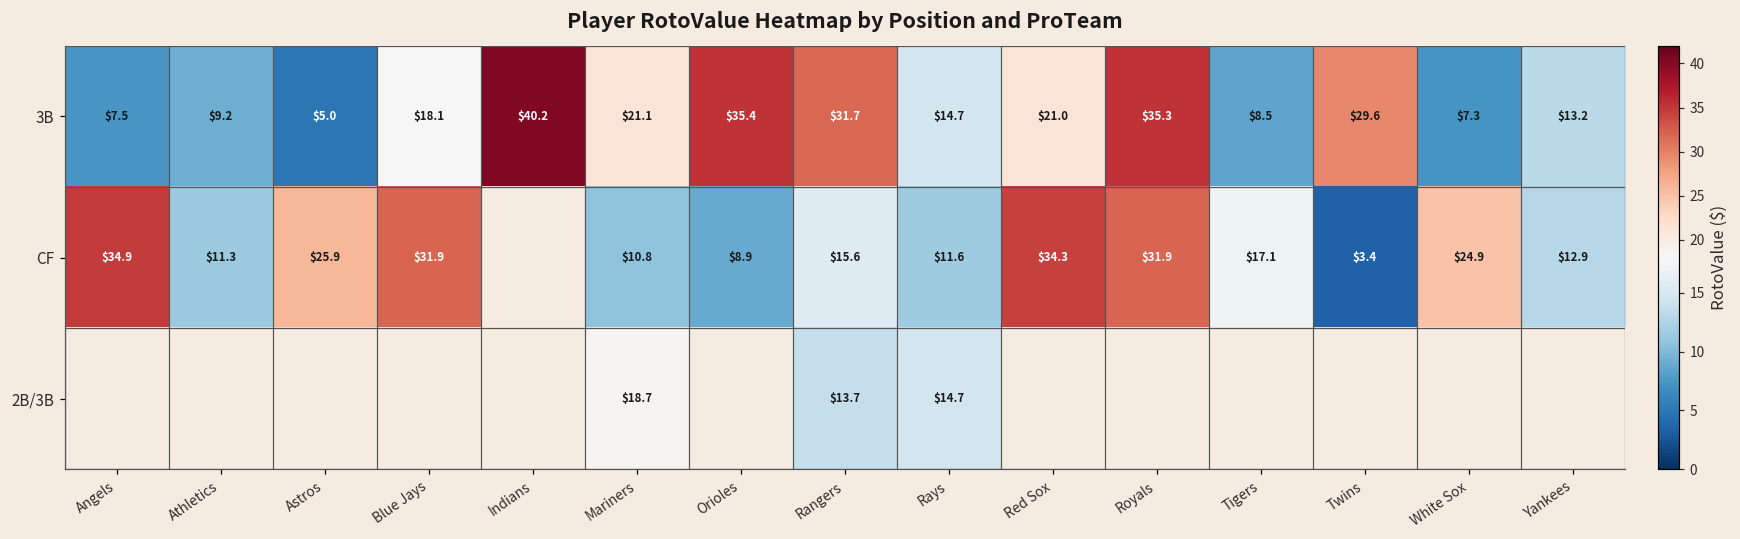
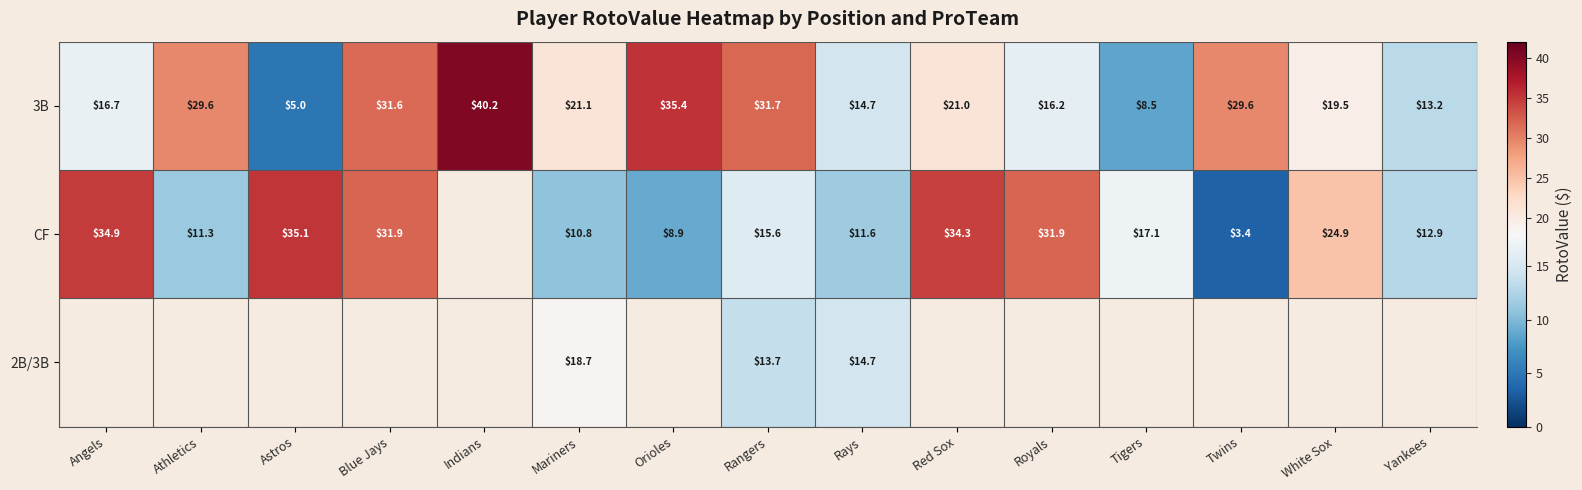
  {
    "3B": {
-     "Angels": "$7.5",
-     "Athletics": "$9.2",
+     "Angels": "$16.7",
+     "Athletics": "$29.6",
      "Astros": "$5.0",
-     "Blue Jays": "$18.1",
+     "Blue Jays": "$31.6",
      "Indians": "$40.2",
      "Mariners": "$21.1",
      "Orioles": "$35.4",
      "Rangers": "$31.7",
      "Rays": "$14.7",
      "Red Sox": "$21.0",
-     "Royals": "$35.3",
+     "Royals": "$16.2",
      "Tigers": "$8.5",
      "Twins": "$29.6",
-     "White Sox": "$7.3",
+     "White Sox": "$19.5",
      "Yankees": "$13.2"
    },
    "CF": {
      "Angels": "$34.9",
      "Athletics": "$11.3",
-     "Astros": "$25.9",
+     "Astros": "$35.1",
      "Blue Jays": "$31.9",
      "Mariners": "$10.8",
      "Orioles": "$8.9",
      "Rangers": "$15.6",
      "Rays": "$11.6",
      "Red Sox": "$34.3",
      "Royals": "$31.9",
      "Tigers": "$17.1",
      "Twins": "$3.4",
      "White Sox": "$24.9",
      "Yankees": "$12.9"
    },
    "2B/3B": {
      "Mariners": "$18.7",
      "Rangers": "$13.7",
      "Rays": "$14.7"
    }
  }
